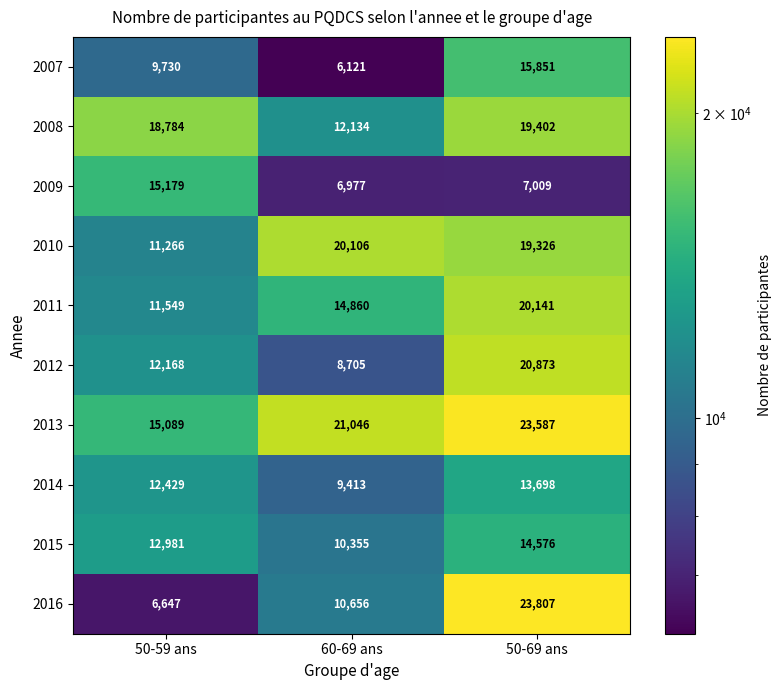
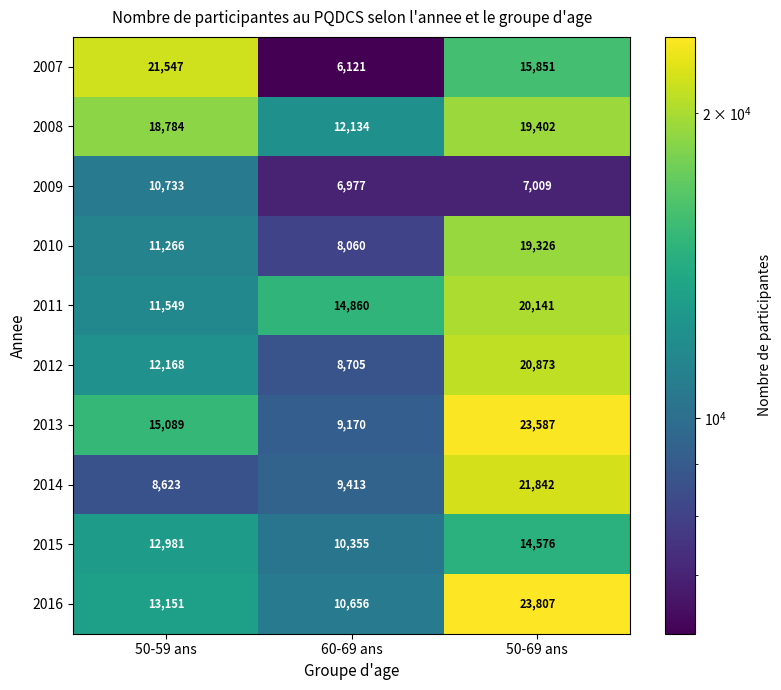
  {
    "2007": {
-     "50-59 ans": "9,730",
+     "50-59 ans": "21,547",
      "60-69 ans": "6,121",
      "50-69 ans": "15,851"
    },
    "2008": {
      "50-59 ans": "18,784",
      "60-69 ans": "12,134",
      "50-69 ans": "19,402"
    },
    "2009": {
-     "50-59 ans": "15,179",
+     "50-59 ans": "10,733",
      "60-69 ans": "6,977",
      "50-69 ans": "7,009"
    },
    "2010": {
      "50-59 ans": "11,266",
-     "60-69 ans": "20,106",
+     "60-69 ans": "8,060",
      "50-69 ans": "19,326"
    },
    "2011": {
      "50-59 ans": "11,549",
      "60-69 ans": "14,860",
      "50-69 ans": "20,141"
    },
    "2012": {
      "50-59 ans": "12,168",
      "60-69 ans": "8,705",
      "50-69 ans": "20,873"
    },
    "2013": {
      "50-59 ans": "15,089",
-     "60-69 ans": "21,046",
+     "60-69 ans": "9,170",
      "50-69 ans": "23,587"
    },
    "2014": {
-     "50-59 ans": "12,429",
+     "50-59 ans": "8,623",
      "60-69 ans": "9,413",
-     "50-69 ans": "13,698"
+     "50-69 ans": "21,842"
    },
    "2015": {
      "50-59 ans": "12,981",
      "60-69 ans": "10,355",
      "50-69 ans": "14,576"
    },
    "2016": {
-     "50-59 ans": "6,647",
+     "50-59 ans": "13,151",
      "60-69 ans": "10,656",
      "50-69 ans": "23,807"
    }
  }
